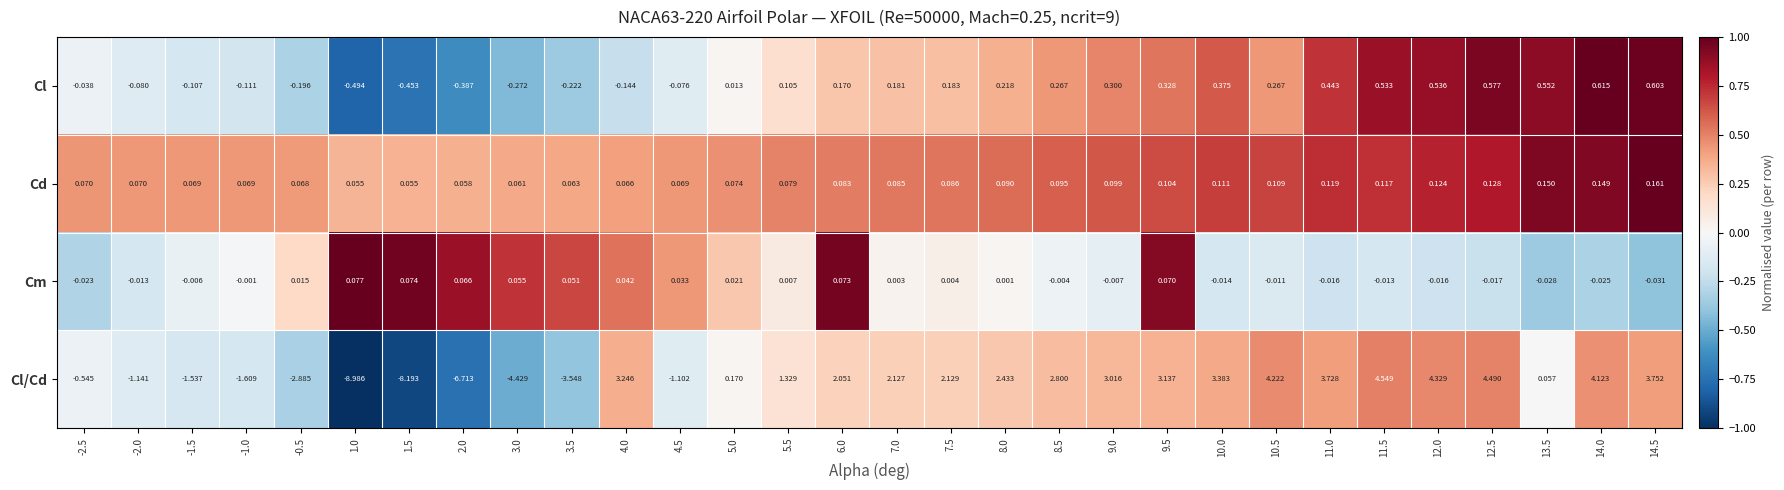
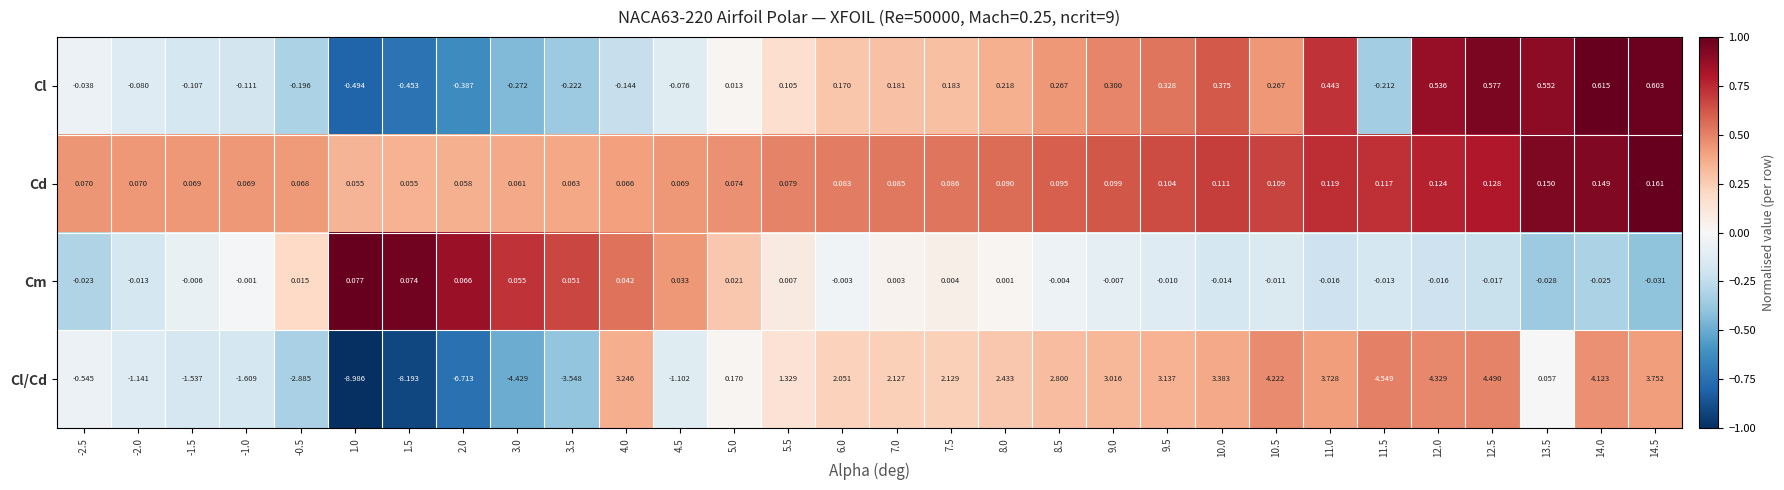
  {
    "Cl": {
      "-2.5": -0.038,
      "-2.0": -0.080,
      "-1.5": -0.107,
      "-1.0": -0.111,
      "-0.5": -0.196,
      "1.0": -0.494,
      "1.5": -0.453,
      "2.0": -0.387,
      "3.0": -0.272,
      "3.5": -0.222,
      "4.0": -0.144,
      "4.5": -0.076,
      "5.0": 0.013,
      "5.5": 0.105,
      "6.0": 0.170,
      "7.0": 0.181,
      "7.5": 0.183,
      "8.0": 0.218,
      "8.5": 0.267,
      "9.0": 0.300,
      "9.5": 0.328,
      "10.0": 0.375,
      "10.5": 0.267,
      "11.0": 0.443,
-     "11.5": 0.533,
+     "11.5": -0.212,
      "12.0": 0.536,
      "12.5": 0.577,
      "13.5": 0.552,
      "14.0": 0.615,
      "14.5": 0.603
    },
    "Cd": {
      "-2.5": 0.070,
      "-2.0": 0.070,
      "-1.5": 0.069,
      "-1.0": 0.069,
      "-0.5": 0.068,
      "1.0": 0.055,
      "1.5": 0.055,
      "2.0": 0.058,
      "3.0": 0.061,
      "3.5": 0.063,
      "4.0": 0.066,
      "4.5": 0.069,
      "5.0": 0.074,
      "5.5": 0.079,
      "6.0": 0.083,
      "7.0": 0.085,
      "7.5": 0.086,
      "8.0": 0.090,
      "8.5": 0.095,
      "9.0": 0.099,
      "9.5": 0.104,
      "10.0": 0.111,
      "10.5": 0.109,
      "11.0": 0.119,
      "11.5": 0.117,
      "12.0": 0.124,
      "12.5": 0.128,
      "13.5": 0.150,
      "14.0": 0.149,
      "14.5": 0.161
    },
    "Cm": {
      "-2.5": -0.023,
      "-2.0": -0.013,
      "-1.5": -0.006,
      "-1.0": -0.001,
      "-0.5": 0.015,
      "1.0": 0.077,
      "1.5": 0.074,
      "2.0": 0.066,
      "3.0": 0.055,
      "3.5": 0.051,
      "4.0": 0.042,
      "4.5": 0.033,
      "5.0": 0.021,
      "5.5": 0.007,
-     "6.0": 0.073,
+     "6.0": -0.003,
      "7.0": 0.003,
      "7.5": 0.004,
      "8.0": 0.001,
      "8.5": -0.004,
      "9.0": -0.007,
-     "9.5": 0.070,
+     "9.5": -0.010,
      "10.0": -0.014,
      "10.5": -0.011,
      "11.0": -0.016,
      "11.5": -0.013,
      "12.0": -0.016,
      "12.5": -0.017,
      "13.5": -0.028,
      "14.0": -0.025,
      "14.5": -0.031
    },
    "Cl/Cd": {
      "-2.5": -0.545,
      "-2.0": -1.141,
      "-1.5": -1.537,
      "-1.0": -1.609,
      "-0.5": -2.885,
      "1.0": -8.986,
      "1.5": -8.193,
      "2.0": -6.713,
      "3.0": -4.429,
      "3.5": -3.548,
      "4.0": 3.246,
      "4.5": -1.102,
      "5.0": 0.170,
      "5.5": 1.329,
      "6.0": 2.051,
      "7.0": 2.127,
      "7.5": 2.129,
      "8.0": 2.433,
      "8.5": 2.800,
      "9.0": 3.016,
      "9.5": 3.137,
      "10.0": 3.383,
      "10.5": 4.222,
      "11.0": 3.728,
      "11.5": 4.549,
      "12.0": 4.329,
      "12.5": 4.490,
      "13.5": 0.057,
      "14.0": 4.123,
      "14.5": 3.752
    }
  }
